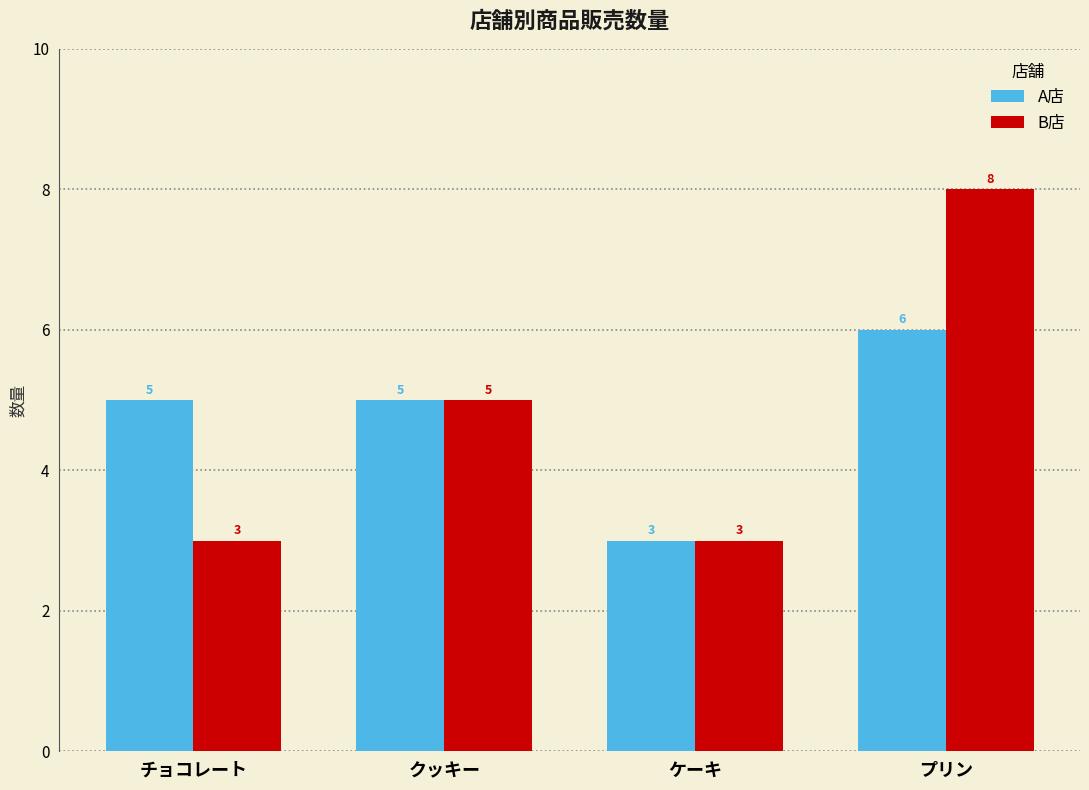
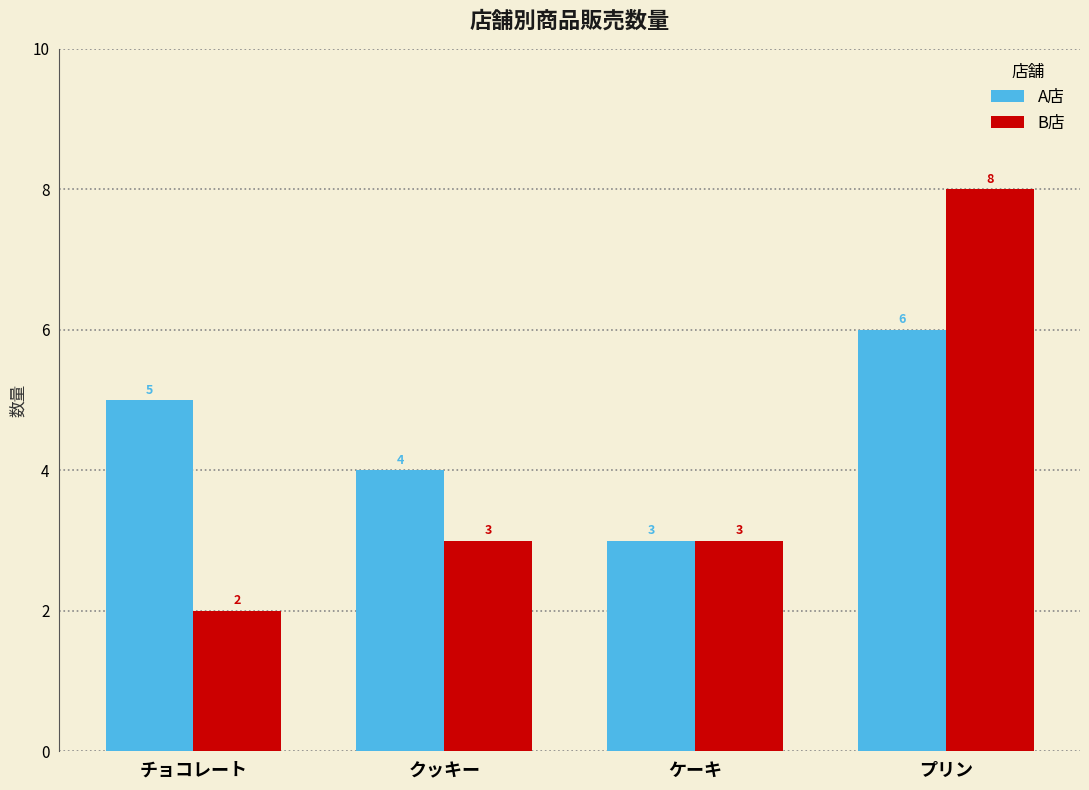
  {
    "A店": {
      "チョコレート": 5,
-     "クッキー": 5,
+     "クッキー": 4,
      "ケーキ": 3,
      "プリン": 6
    },
    "B店": {
-     "チョコレート": 3,
-     "クッキー": 5,
+     "チョコレート": 2,
+     "クッキー": 3,
      "ケーキ": 3,
      "プリン": 8
    }
  }
